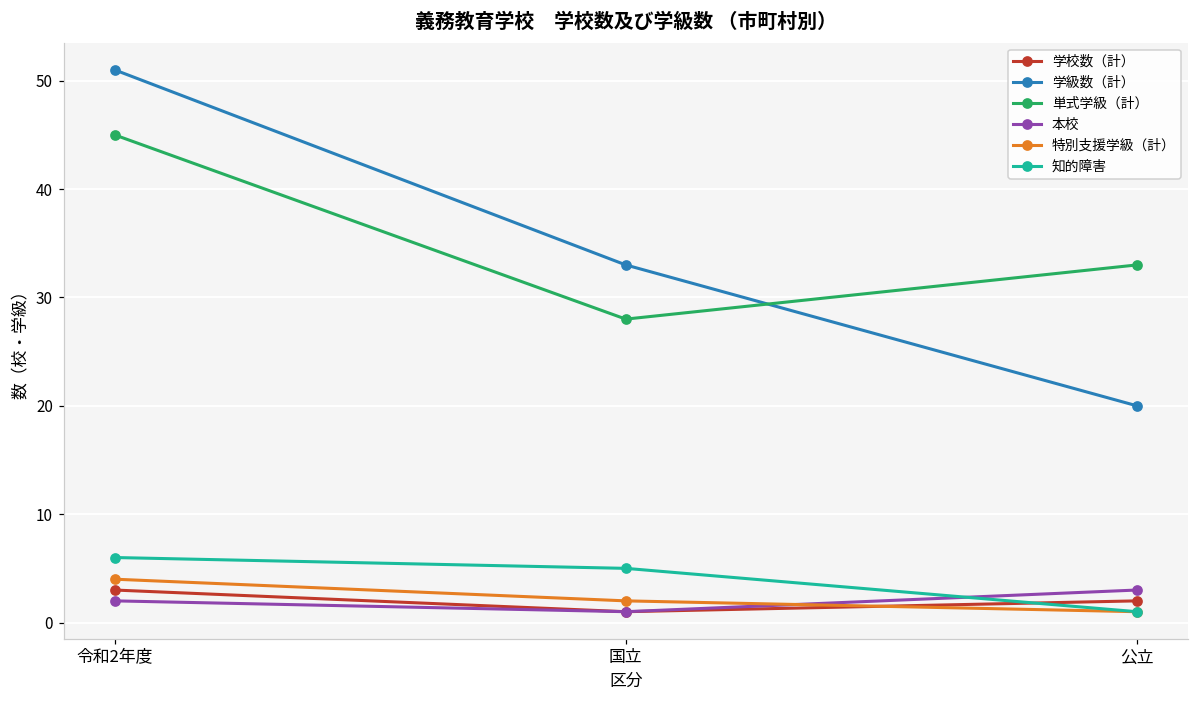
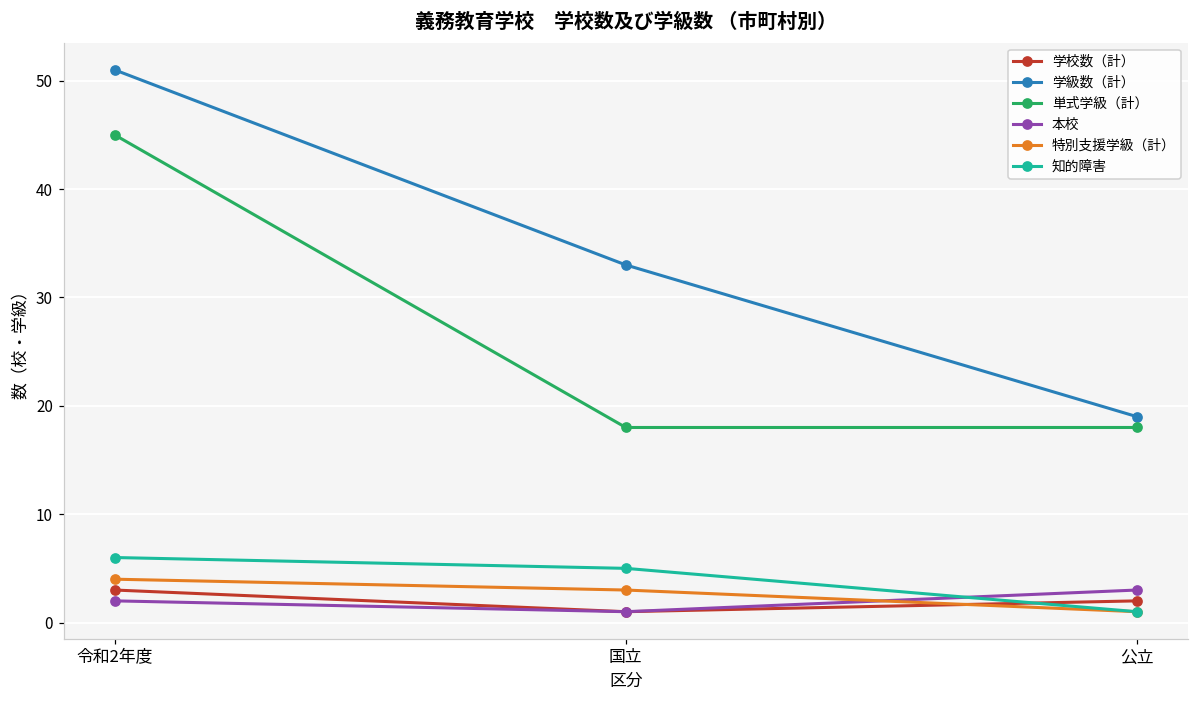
  {
    "学校数（計）": {
      "令和2年度": 3,
      "公立": 2
    },
    "学級数（計）": {
      "令和2年度": 51,
      "国立": 33,
-     "公立": 20
+     "公立": 19
    },
    "単式学級（計）": {
      "令和2年度": 45,
-     "国立": 28,
-     "公立": 33
+     "国立": 18,
+     "公立": 18
    },
    "本校": {
      "令和2年度": 2,
      "公立": 3
    },
    "特別支援学級（計）": {
      "令和2年度": 4,
-     "国立": 2
+     "国立": 3
    },
    "知的障害": {
      "令和2年度": 6,
      "国立": 5
    }
  }
